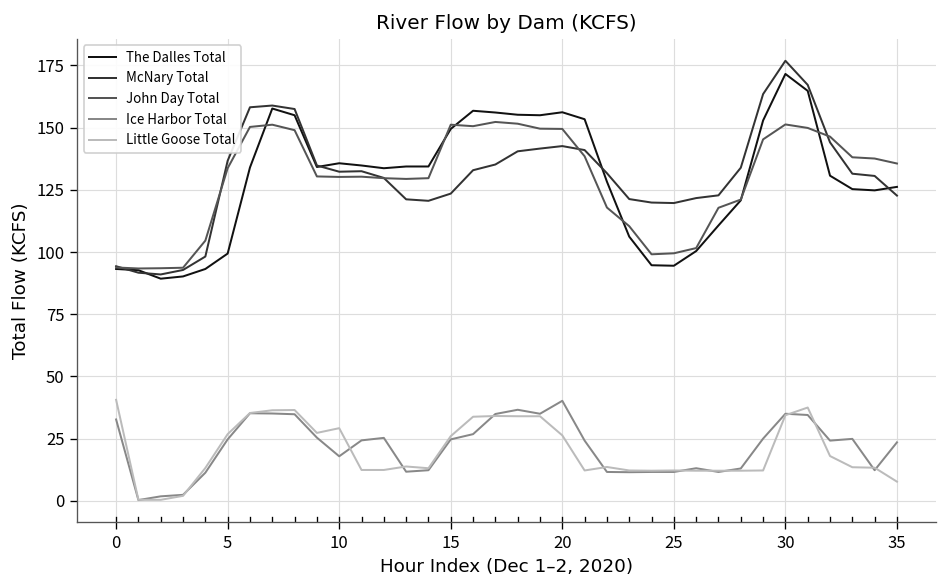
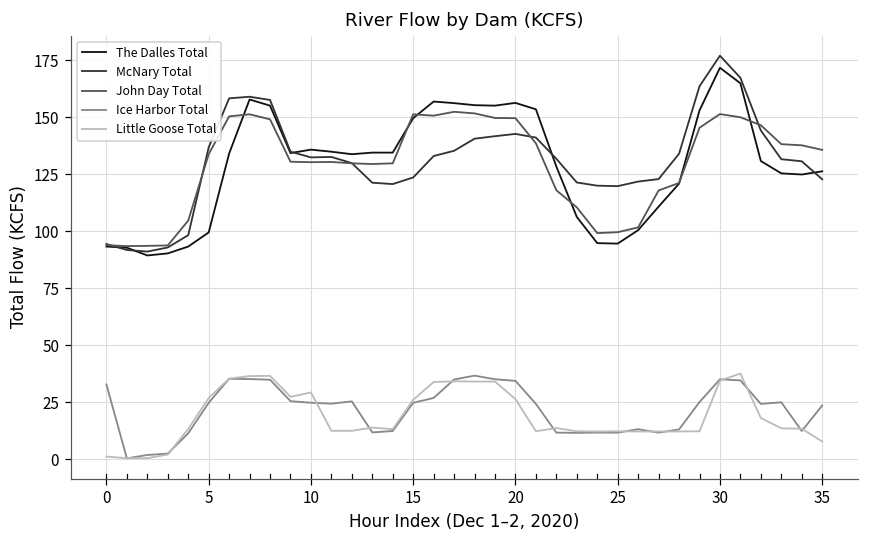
  {
    "Ice Harbor Total": {
      "0": 33,
      "5": 25,
-     "10": 18,
+     "10": 25,
      "15": 25,
-     "20": 40,
+     "20": 34,
      "35": 24
    },
    "Little Goose Total": {
-     "0": 41,
+     "0": 1,
      "5": 27,
      "10": 29,
      "15": 26,
      "20": 26,
      "35": 8
    }
  }
